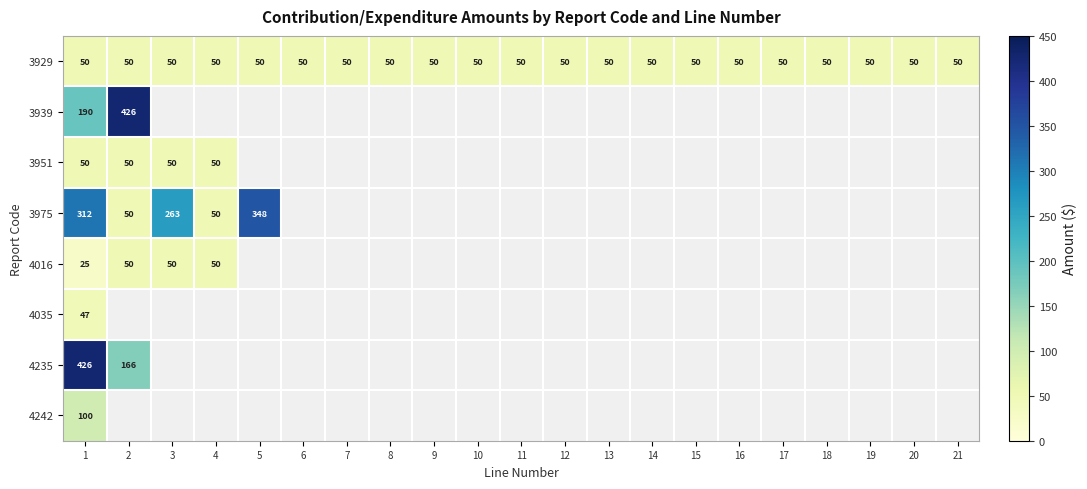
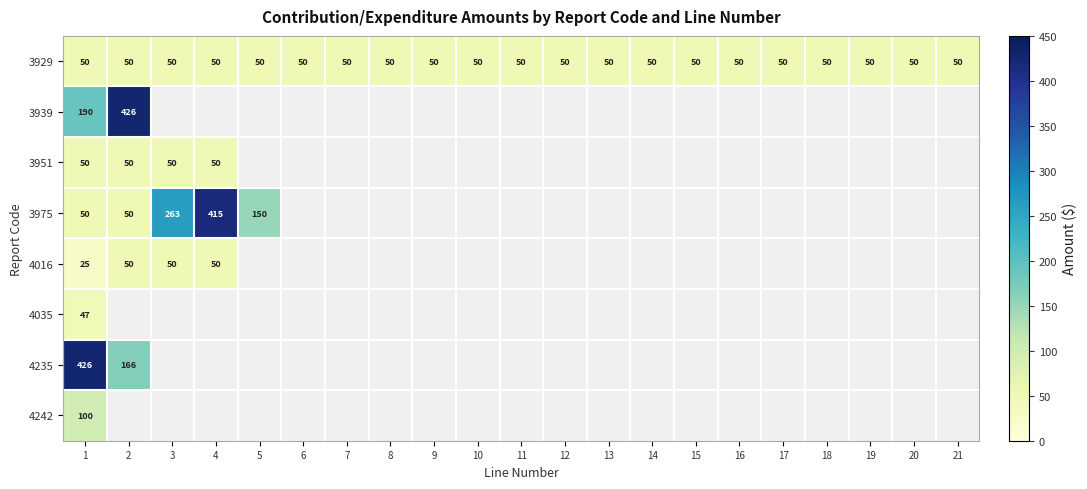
  {
    "3929": {
      "1": 50,
      "2": 50,
      "3": 50,
      "4": 50,
      "5": 50,
      "6": 50,
      "7": 50,
      "8": 50,
      "9": 50,
      "10": 50,
      "11": 50,
      "12": 50,
      "13": 50,
      "14": 50,
      "15": 50,
      "16": 50,
      "17": 50,
      "18": 50,
      "19": 50,
      "20": 50,
      "21": 50
    },
    "3939": {
      "1": 190,
      "2": 426
    },
    "3951": {
      "1": 50,
      "2": 50,
      "3": 50,
      "4": 50
    },
    "3975": {
-     "1": 312,
+     "1": 50,
      "2": 50,
      "3": 263,
-     "4": 50,
-     "5": 348
+     "4": 415,
+     "5": 150
    },
    "4016": {
      "1": 25,
      "2": 50,
      "3": 50,
      "4": 50
    },
    "4035": {
      "1": 47
    },
    "4235": {
      "1": 426,
      "2": 166
    },
    "4242": {
      "1": 100
    }
  }
